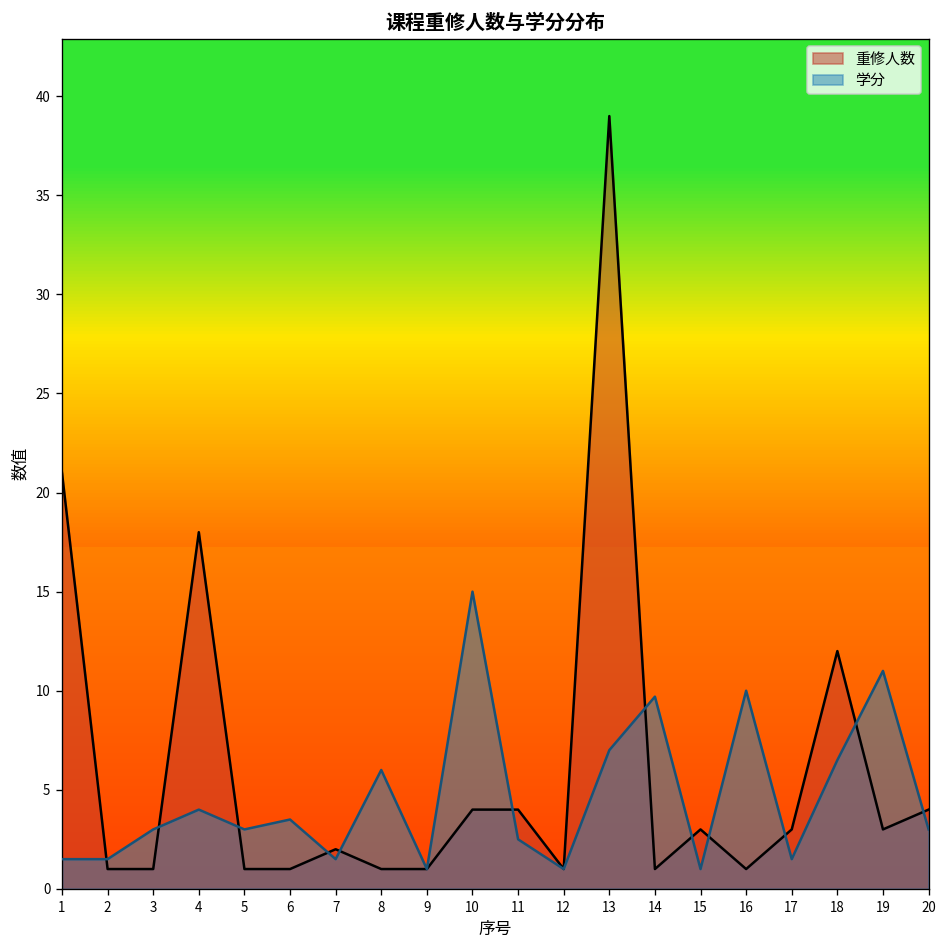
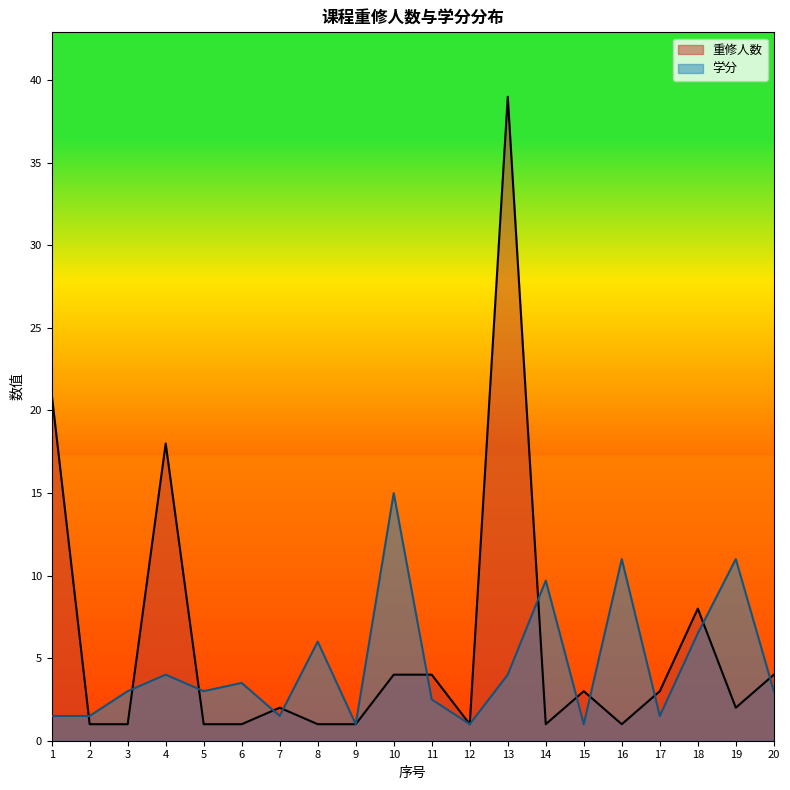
  {
    "重修人数": {
      "1": 21,
      "2": 1,
      "3": 1,
      "4": 18,
      "5": 1,
      "6": 1,
      "7": 2,
      "8": 1,
      "10": 4,
      "11": 4,
      "13": 39,
      "14": 1,
      "15": 3,
      "16": 1,
      "17": 3,
-     "18": 12,
-     "19": 3,
+     "18": 8,
+     "19": 2,
      "20": 4
    },
    "学分": {
      "1": 1.5,
      "2": 1.5,
      "3": 3,
      "4": 4,
      "5": 3,
      "6": 3.5,
      "7": 1.5,
      "8": 6,
      "10": 15,
      "11": 2.5,
-     "13": 7,
+     "13": 4,
      "14": 9.7,
      "15": 1,
-     "16": 10,
+     "16": 11,
      "17": 1.5,
      "18": 6.5,
      "19": 11,
      "20": 3
    }
  }
